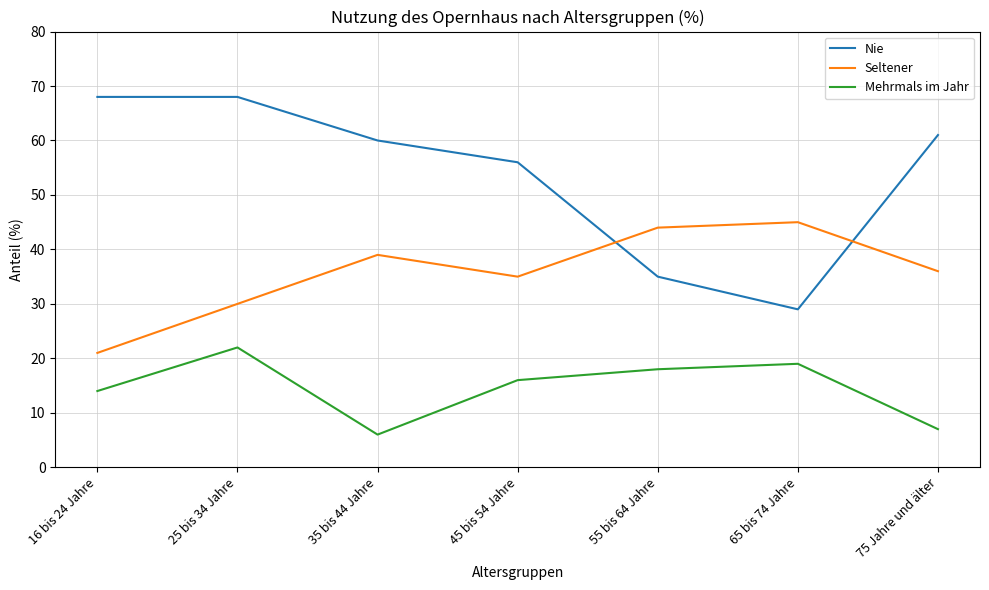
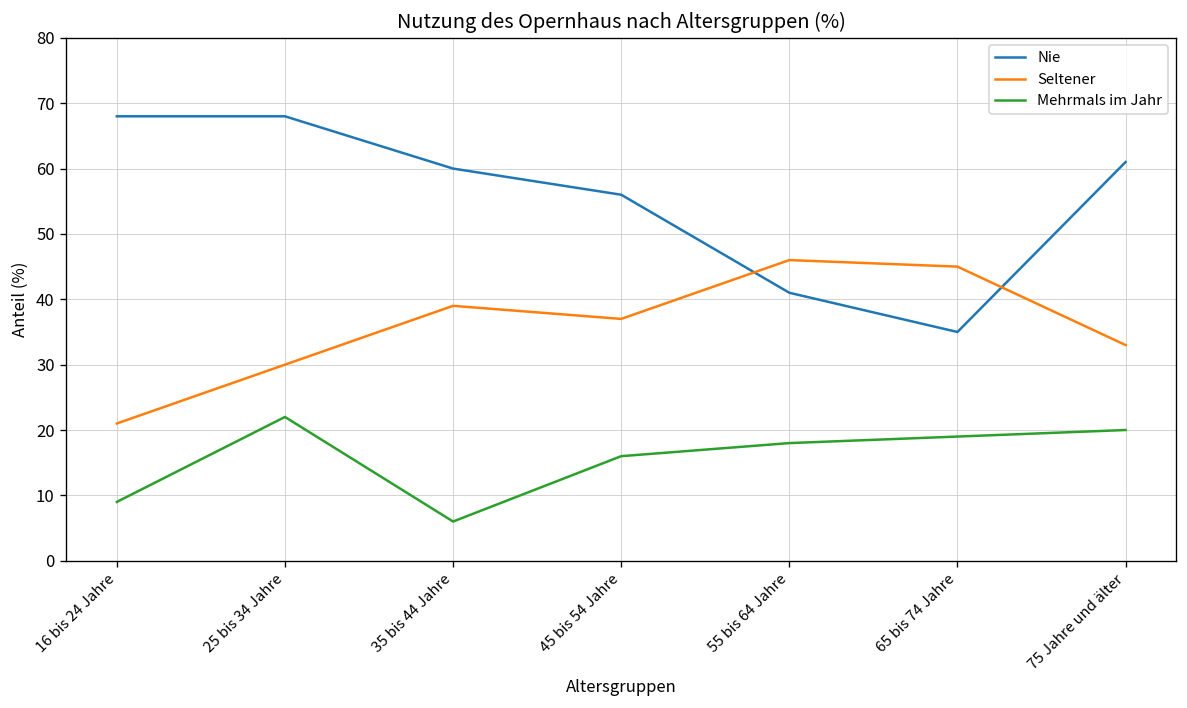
  {
    "Nie": {
      "16 bis 24 Jahre": 68,
      "25 bis 34 Jahre": 68,
      "35 bis 44 Jahre": 60,
      "45 bis 54 Jahre": 56,
-     "55 bis 64 Jahre": 35,
-     "65 bis 74 Jahre": 29,
+     "55 bis 64 Jahre": 41,
+     "65 bis 74 Jahre": 35,
      "75 Jahre und älter": 61
    },
    "Seltener": {
      "16 bis 24 Jahre": 21,
      "25 bis 34 Jahre": 30,
      "35 bis 44 Jahre": 39,
-     "45 bis 54 Jahre": 35,
-     "55 bis 64 Jahre": 44,
+     "45 bis 54 Jahre": 37,
+     "55 bis 64 Jahre": 46,
      "65 bis 74 Jahre": 45,
-     "75 Jahre und älter": 36
+     "75 Jahre und älter": 33
    },
    "Mehrmals im Jahr": {
-     "16 bis 24 Jahre": 14,
+     "16 bis 24 Jahre": 9,
      "25 bis 34 Jahre": 22,
      "35 bis 44 Jahre": 6,
      "45 bis 54 Jahre": 16,
      "55 bis 64 Jahre": 18,
      "65 bis 74 Jahre": 19,
-     "75 Jahre und älter": 7
+     "75 Jahre und älter": 20
    }
  }
